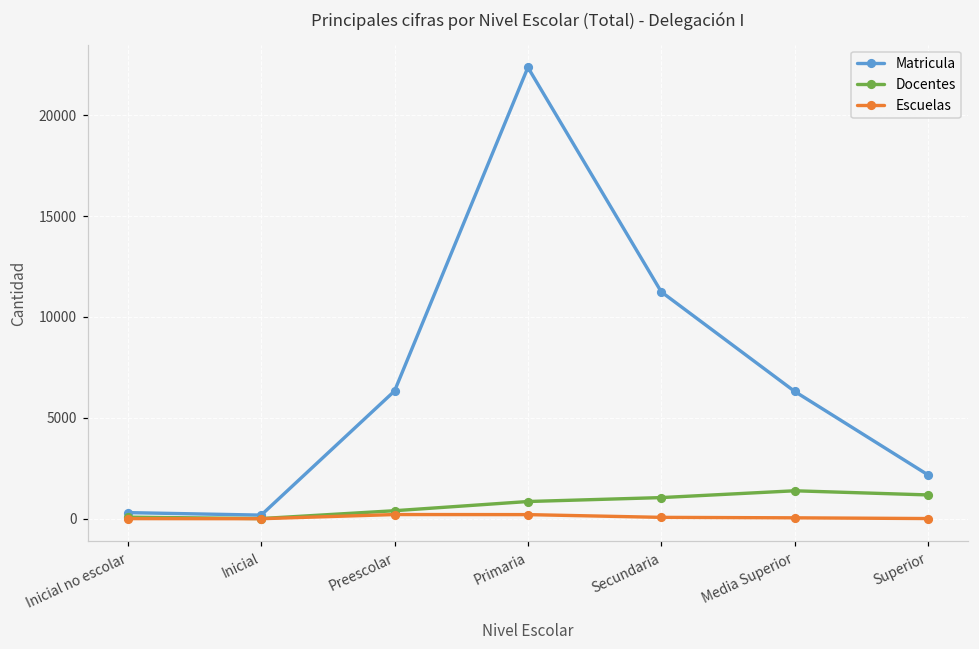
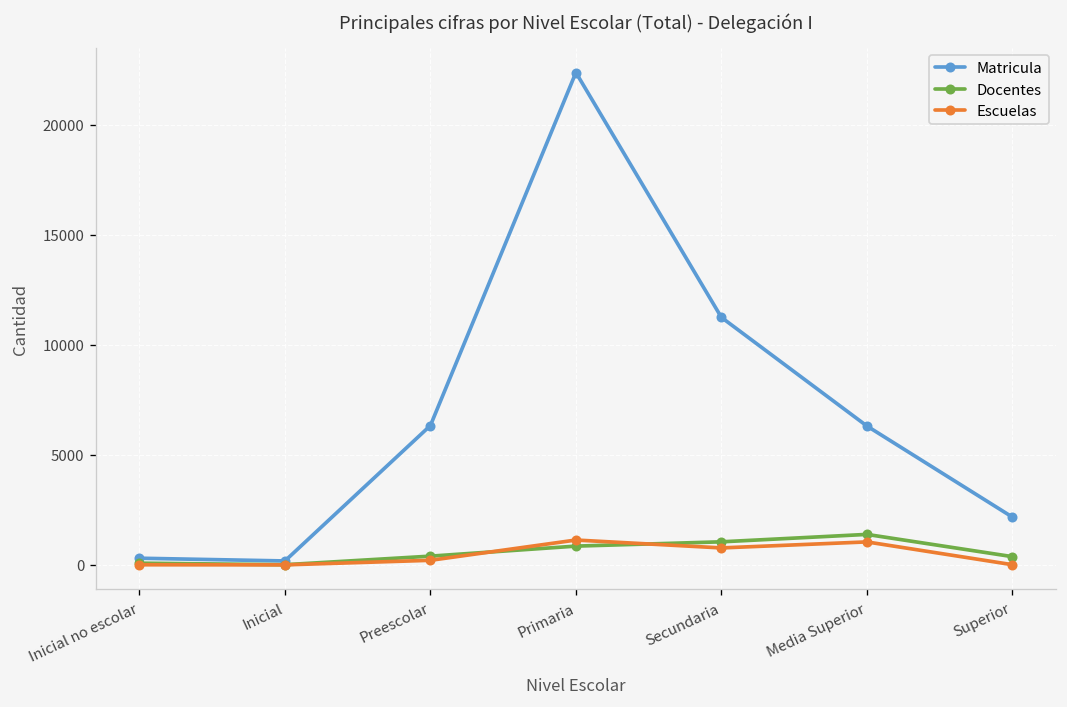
  {
    "Matricula": {
      "Inicial no escolar": 300,
      "Inicial": 200,
      "Preescolar": 6300,
      "Primaria": 22400,
      "Secundaria": 11200,
      "Media Superior": 6300,
      "Superior": 2200
    },
    "Docentes": {
      "Preescolar": 400,
      "Primaria": 900,
      "Secundaria": 1000,
      "Media Superior": 1400,
-     "Superior": 1200
+     "Superior": 400
    },
    "Escuelas": {
      "Preescolar": 200,
-     "Primaria": 200,
-     "Secundaria": 100,
-     "Media Superior": 0,
+     "Primaria": 1100,
+     "Secundaria": 800,
+     "Media Superior": 1000,
      "Superior": 0
    }
  }
